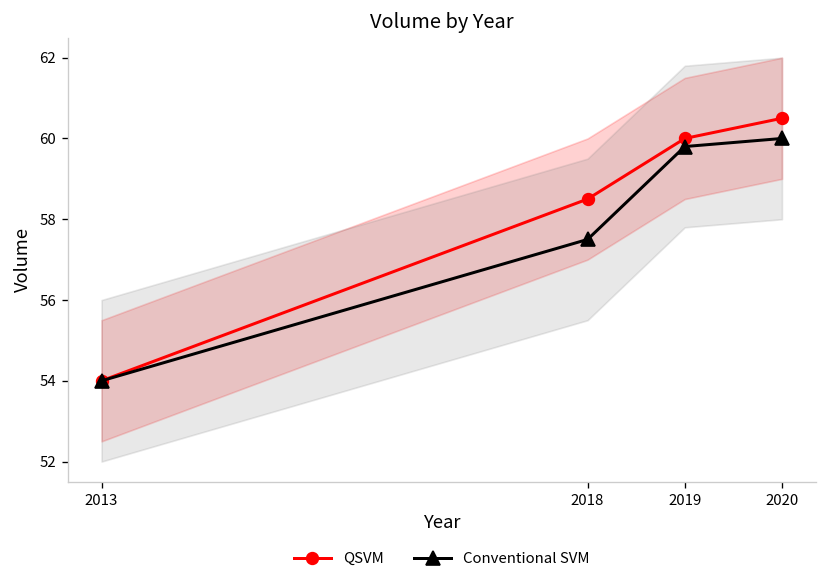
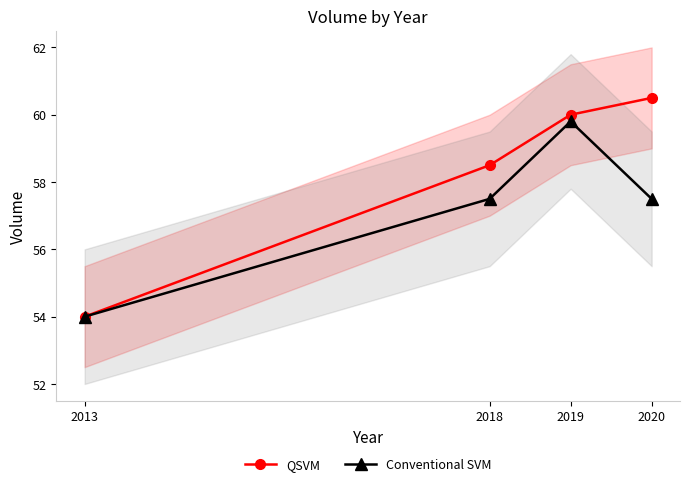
  {
    "Conventional SVM": {
      "2018": 57.5,
      "2019": 59.8,
-     "2020": 60.0
+     "2020": 57.5
    }
  }
